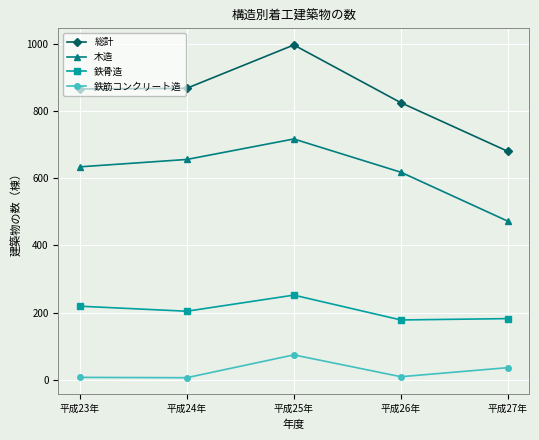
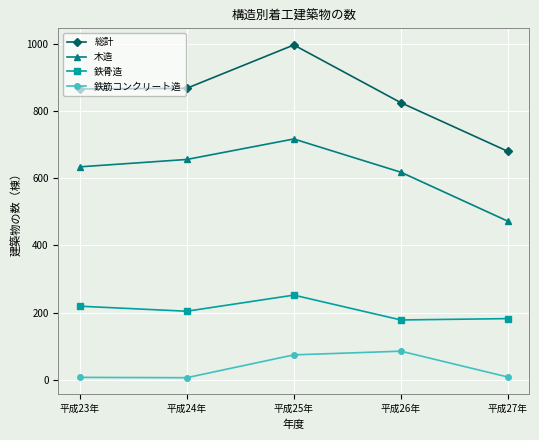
  {
    "鉄筋コンクリート造": {
      "平成23年": 10,
      "平成24年": 10,
      "平成25年": 70,
-     "平成26年": 10,
-     "平成27年": 40
+     "平成26年": 90,
+     "平成27年": 10
    }
  }
